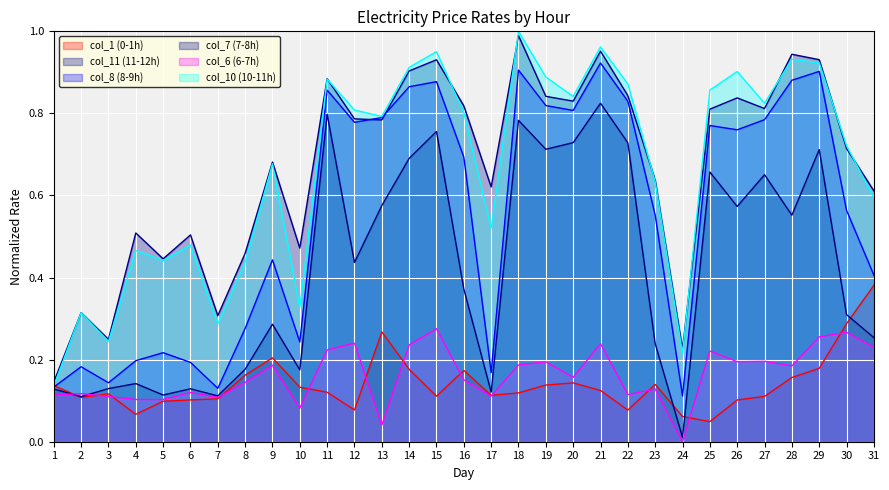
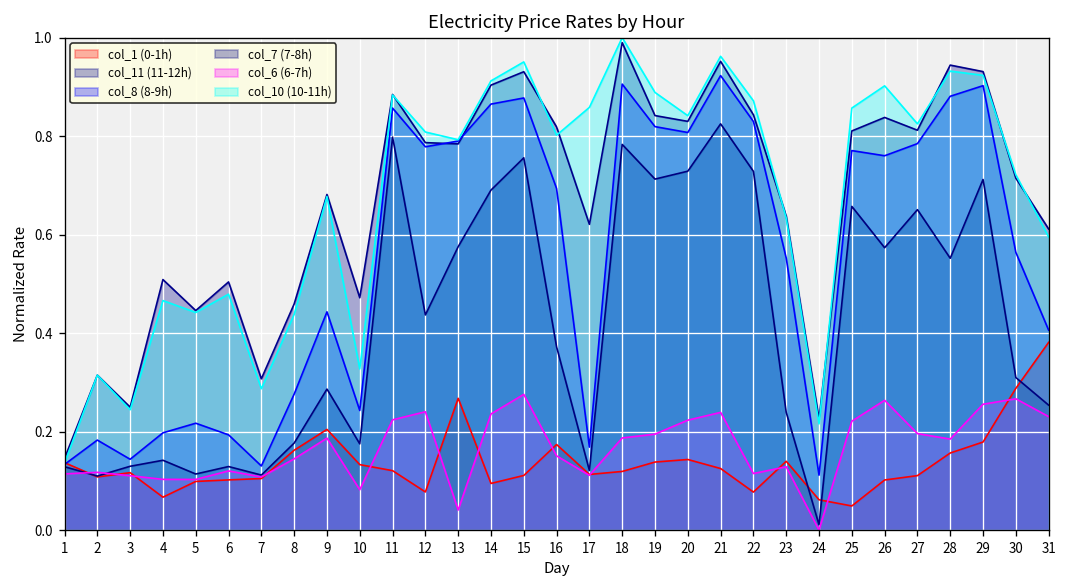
  {
    "col_1 (0-1h)": {
      "4": 0.07,
      "6": 0.10,
      "8": 0.16,
      "9": 0.20,
      "10": 0.13,
      "11": 0.12,
      "12": 0.08,
      "13": 0.27,
-     "14": 0.18,
+     "14": 0.09,
      "15": 0.11,
      "16": 0.17,
      "18": 0.12,
      "19": 0.14,
      "20": 0.14,
      "21": 0.12,
      "22": 0.08,
      "23": 0.14,
      "24": 0.06,
      "25": 0.05,
      "26": 0.10,
      "27": 0.11,
      "28": 0.16,
      "29": 0.18,
      "30": 0.29,
      "31": 0.38
    },
    "col_6 (6-7h)": {
      "1": 0.11,
      "2": 0.12,
      "4": 0.10,
      "6": 0.12,
      "8": 0.14,
      "9": 0.19,
      "10": 0.08,
      "11": 0.22,
      "12": 0.24,
      "13": 0.04,
      "14": 0.24,
      "15": 0.28,
      "16": 0.15,
      "18": 0.19,
      "19": 0.19,
-     "20": 0.16,
+     "20": 0.22,
      "21": 0.24,
      "22": 0.11,
      "23": 0.13,
      "24": 0.00,
      "25": 0.22,
-     "26": 0.20,
+     "26": 0.26,
      "27": 0.20,
      "28": 0.18,
      "29": 0.26,
      "30": 0.27,
      "31": 0.23
    },
    "col_10 (10-11h)": {
      "4": 0.47,
      "6": 0.48,
      "7": 0.29,
      "8": 0.44,
      "10": 0.33,
      "12": 0.81,
      "14": 0.91,
      "15": 0.95,
      "16": 0.80,
-     "17": 0.52,
+     "17": 0.86,
      "18": 1.00,
      "19": 0.89,
      "20": 0.84,
      "21": 0.96,
      "22": 0.87,
      "24": 0.22,
      "25": 0.86,
      "26": 0.90,
      "27": 0.82,
      "28": 0.93,
      "29": 0.92,
      "30": 0.72,
      "31": 0.60
    }
  }
